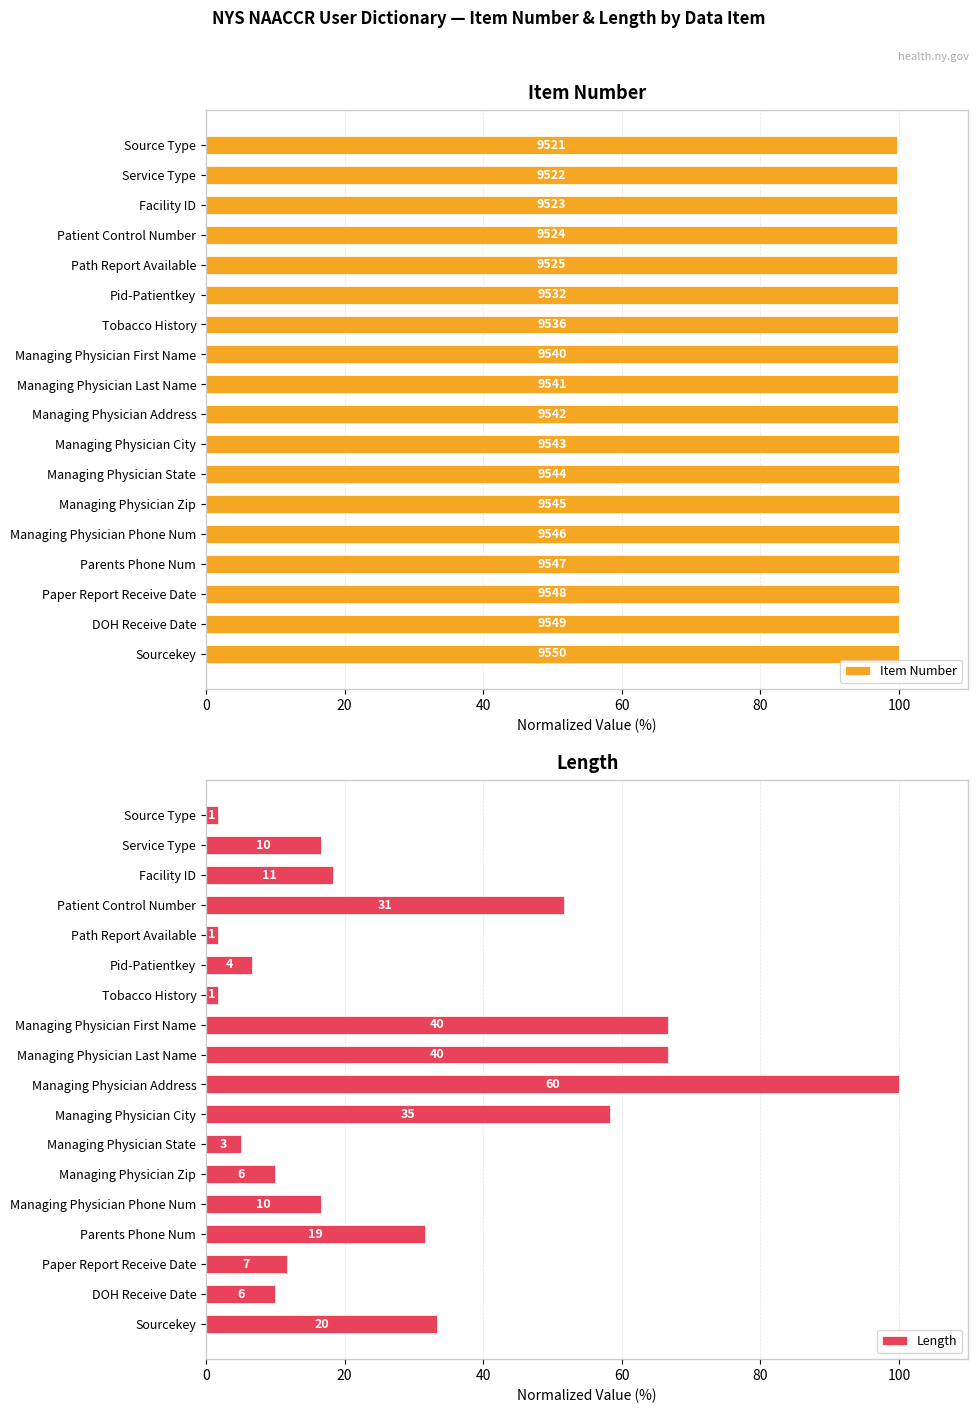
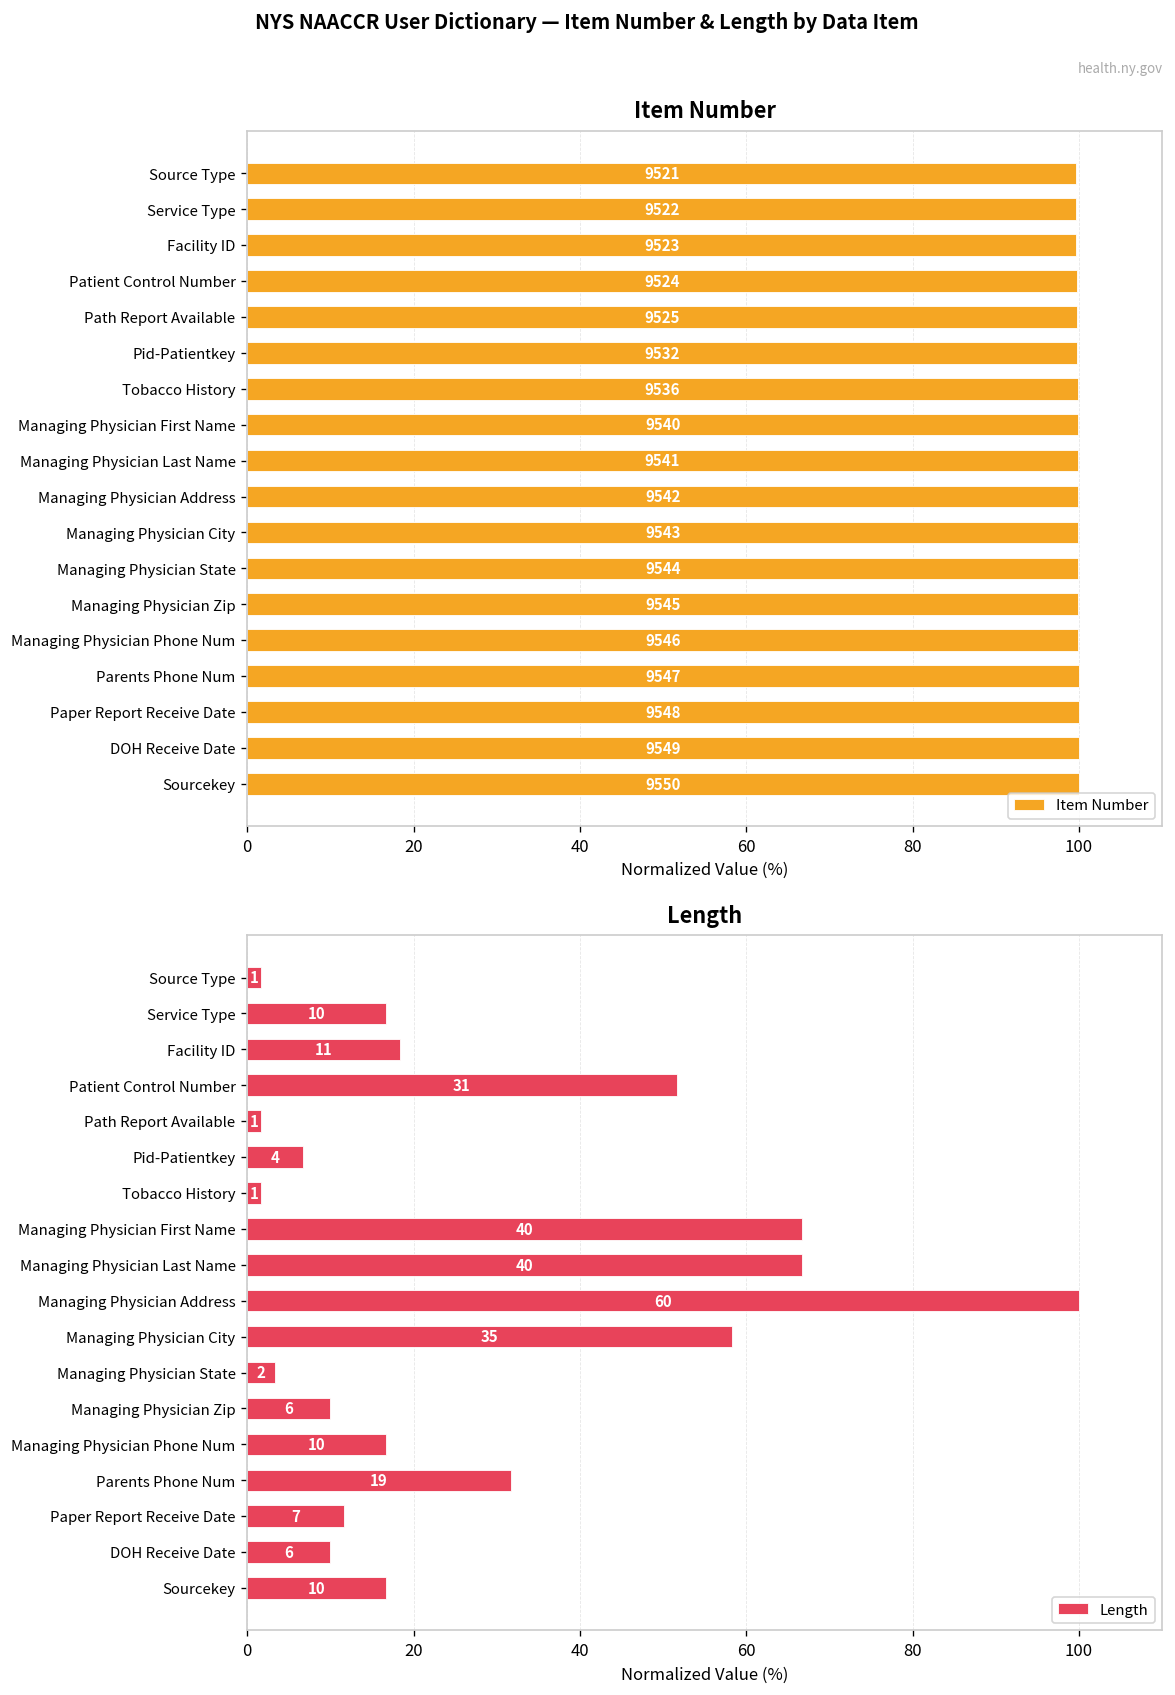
  {
    "Length": {
-     "Managing Physician State": 3,
+     "Managing Physician State": 2,
      "Managing Physician Zip": 10,
-     "Sourcekey": 20
+     "Sourcekey": 10
    }
  }
